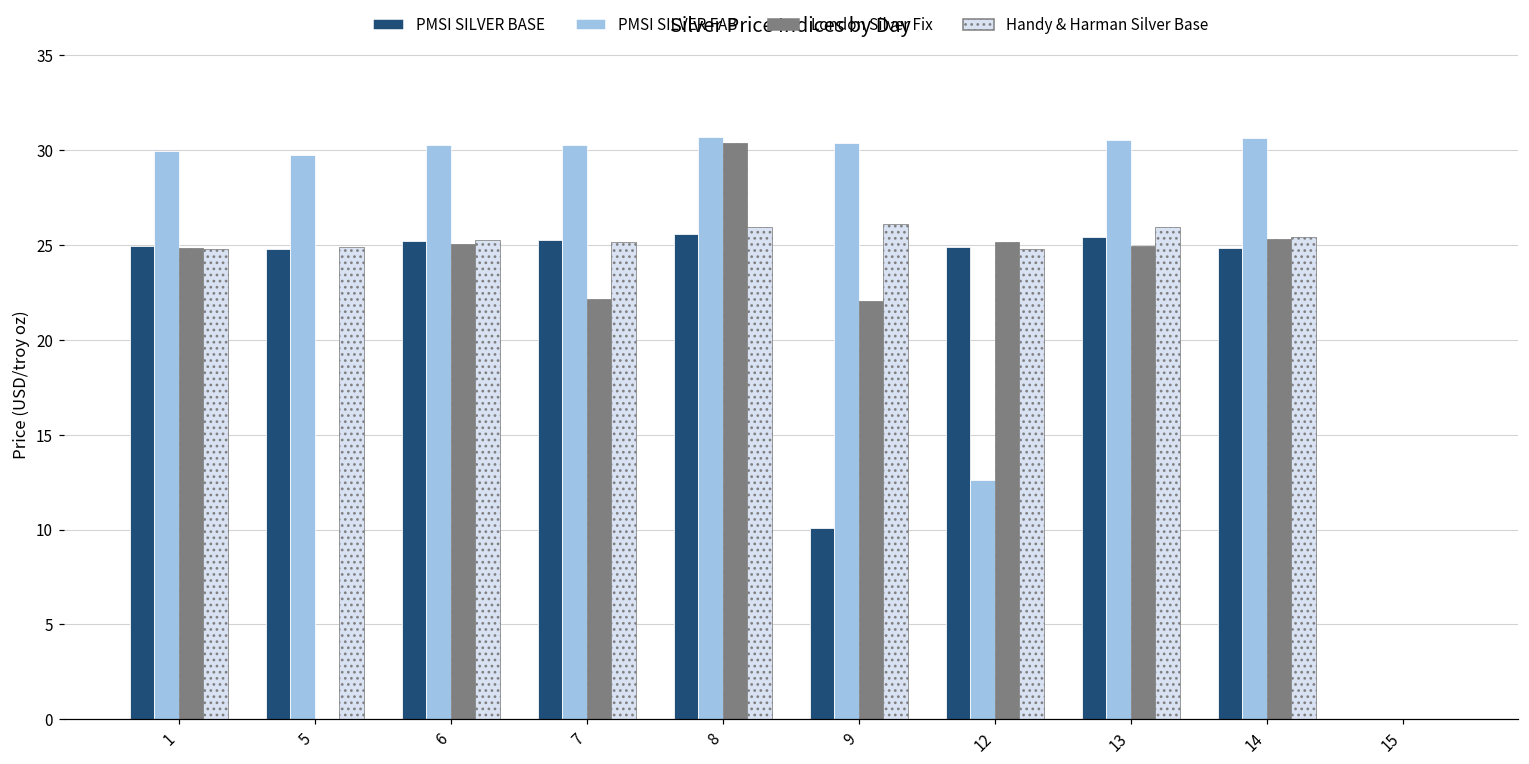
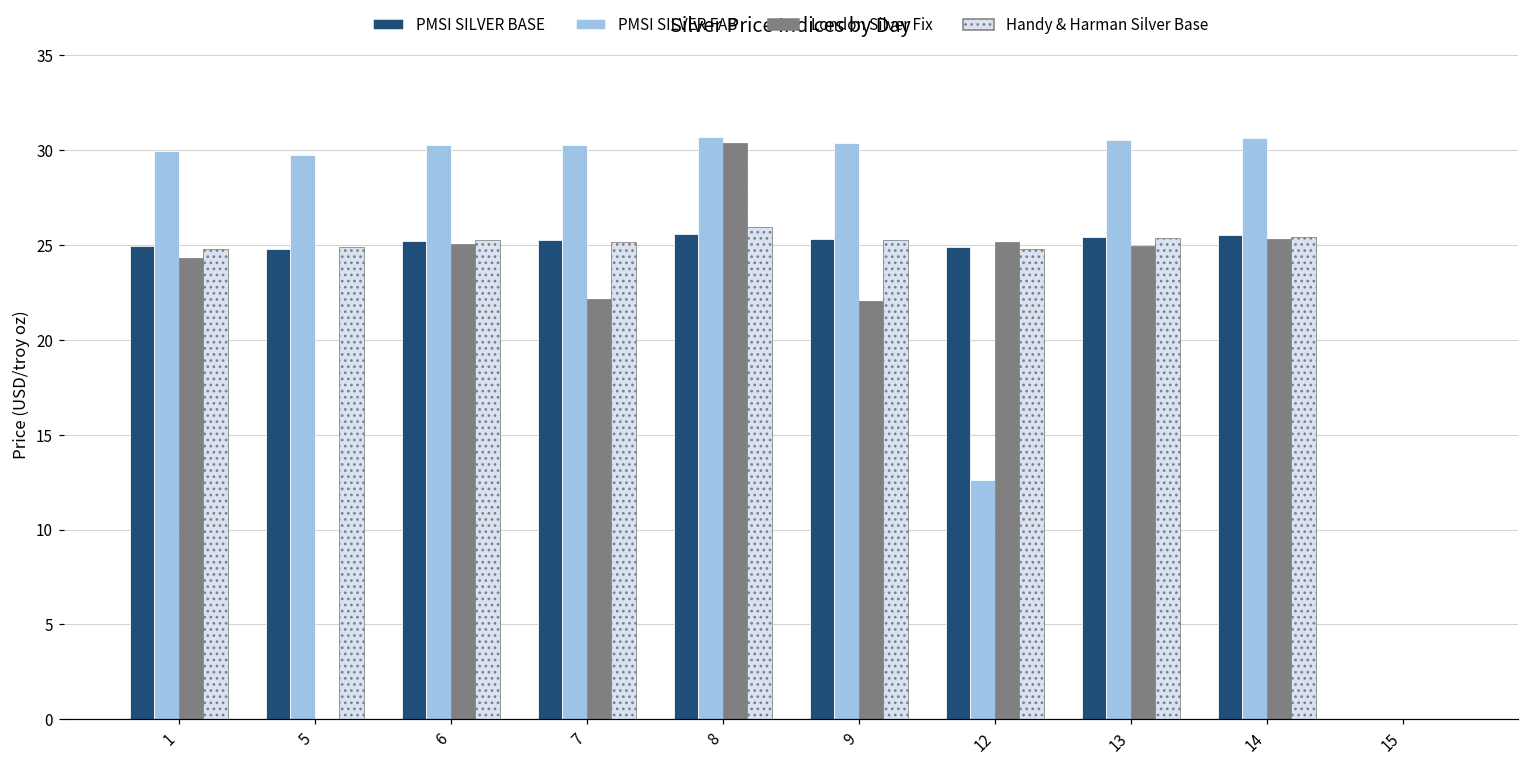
  {
    "PMSI SILVER BASE": {
      "1": 24.9,
      "5": 24.8,
      "6": 25.2,
      "7": 25.2,
      "8": 25.6,
-     "9": 10.1,
+     "9": 25.3,
      "12": 24.9,
      "13": 25.4,
-     "14": 24.9,
+     "14": 25.5,
      "15": 0.0
    },
    "PMSI SILVER FAB": {
      "1": 29.9,
      "5": 29.7,
      "6": 30.3,
      "7": 30.3,
      "8": 30.7,
      "9": 30.4,
      "12": 12.6,
      "13": 30.5,
      "14": 30.6,
      "15": 0.0
    },
    "London Silver Fix": {
-     "1": 24.9,
+     "1": 24.3,
      "5": 0.0,
      "6": 25.0,
      "7": 22.2,
      "8": 30.4,
      "9": 22.1,
      "12": 25.2,
      "13": 25.0,
      "14": 25.3,
      "15": 0.0
    },
    "Handy & Harman Silver Base": {
      "1": 24.8,
      "5": 24.9,
      "6": 25.3,
      "7": 25.2,
      "8": 26.0,
-     "9": 26.1,
+     "9": 25.3,
      "12": 24.8,
-     "13": 26.0,
+     "13": 25.4,
      "14": 25.4,
      "15": 0.0
    }
  }
